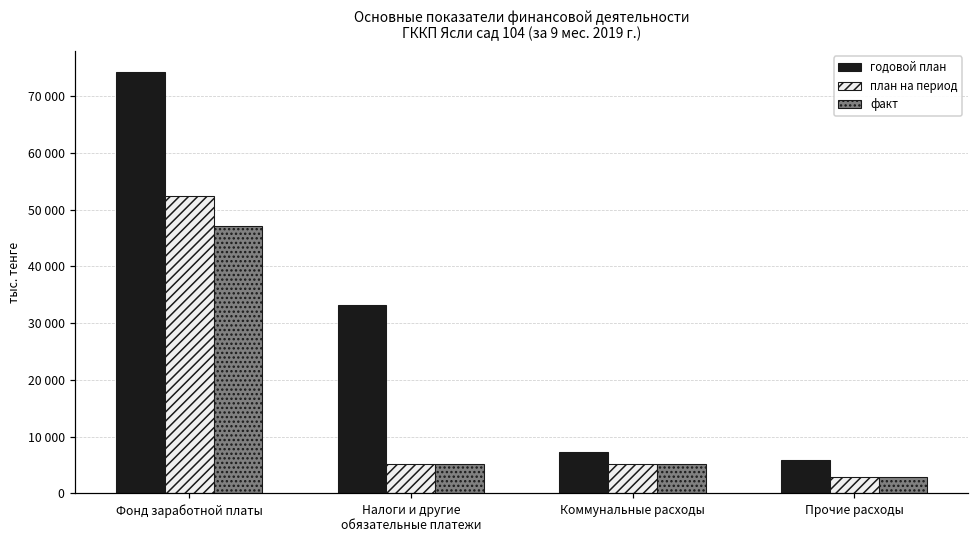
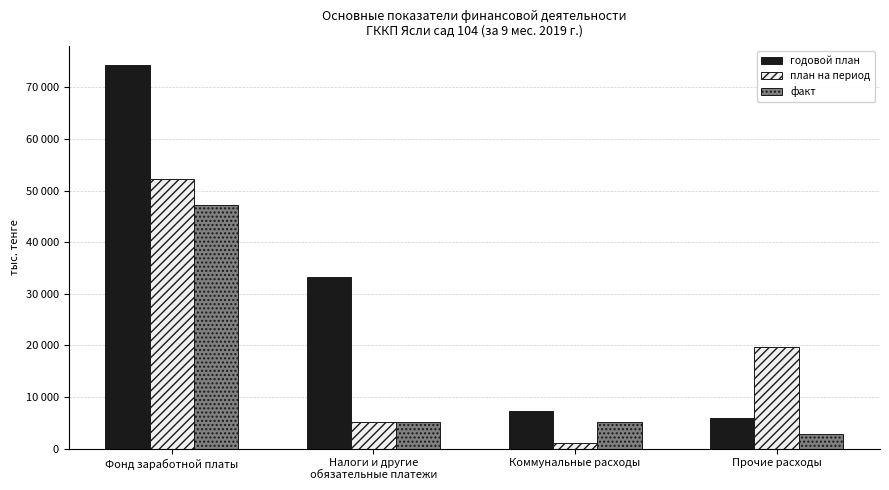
  {
    "годовой план": {
      "Фонд заработной платы": 74000,
      "Налоги и другие обязательные платежи": 33000,
      "Коммунальные расходы": 7000,
      "Прочие расходы": 6000
    },
    "план на период": {
      "Фонд заработной платы": 52000,
      "Налоги и другие обязательные платежи": 5000,
-     "Коммунальные расходы": 5000,
-     "Прочие расходы": 3000
+     "Коммунальные расходы": 1000,
+     "Прочие расходы": 20000
    },
    "факт": {
      "Фонд заработной платы": 47000,
      "Налоги и другие обязательные платежи": 5000,
      "Коммунальные расходы": 5000,
      "Прочие расходы": 3000
    }
  }
